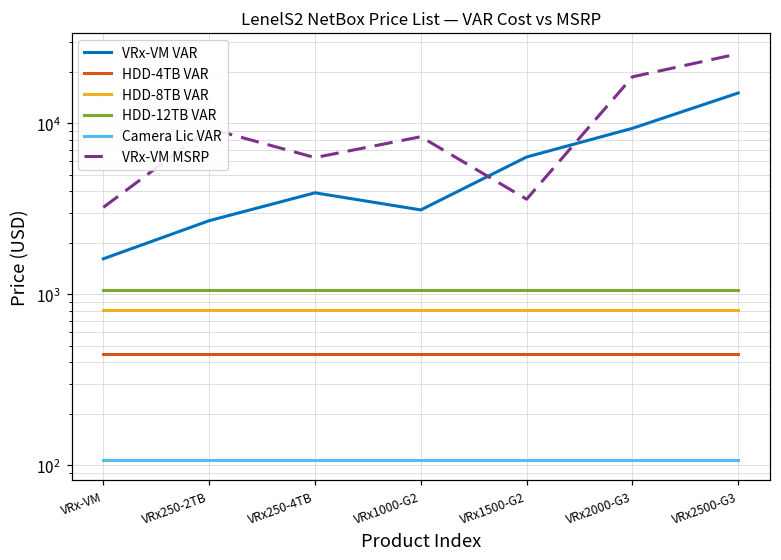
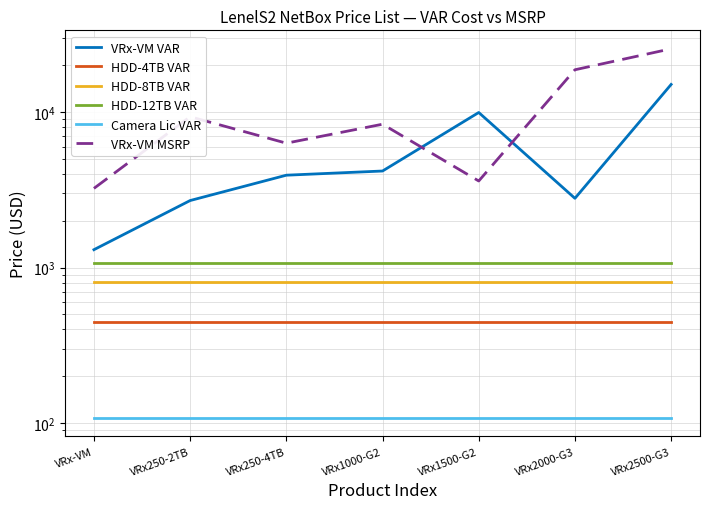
  {
    "VRx-VM VAR": {
-     "VRx-VM": 1600,
+     "VRx-VM": 1300,
      "VRx250-2TB": 2700,
      "VRx250-4TB": 3900,
-     "VRx1000-G2": 3100,
-     "VRx1500-G2": 6400,
-     "VRx2000-G3": 9000,
+     "VRx1000-G2": 4200,
+     "VRx1500-G2": 10000,
+     "VRx2000-G3": 2800,
      "VRx2500-G3": 15000
    },
    "HDD-4TB VAR": {
      "VRx-VM": 450,
      "VRx250-2TB": 450,
      "VRx250-4TB": 450,
      "VRx1000-G2": 450,
      "VRx1500-G2": 450,
      "VRx2000-G3": 450,
      "VRx2500-G3": 450
    },
    "HDD-8TB VAR": {
      "VRx-VM": 800,
      "VRx250-2TB": 800,
      "VRx250-4TB": 800,
      "VRx1000-G2": 800,
      "VRx1500-G2": 800,
      "VRx2000-G3": 800,
      "VRx2500-G3": 800
    },
    "HDD-12TB VAR": {
      "VRx-VM": 1100,
      "VRx250-2TB": 1100,
      "VRx250-4TB": 1100,
      "VRx1000-G2": 1100,
      "VRx1500-G2": 1100,
      "VRx2000-G3": 1100,
      "VRx2500-G3": 1100
    },
    "Camera Lic VAR": {
      "VRx-VM": 110,
      "VRx250-2TB": 110,
      "VRx250-4TB": 110,
      "VRx1000-G2": 110,
      "VRx1500-G2": 110,
      "VRx2000-G3": 110,
      "VRx2500-G3": 110
    },
    "VRx-VM MSRP": {
      "VRx-VM": 3200,
      "VRx250-4TB": 6300,
      "VRx1000-G2": 8000,
      "VRx1500-G2": 3600,
      "VRx2000-G3": 19000,
      "VRx2500-G3": 26000
    }
  }
